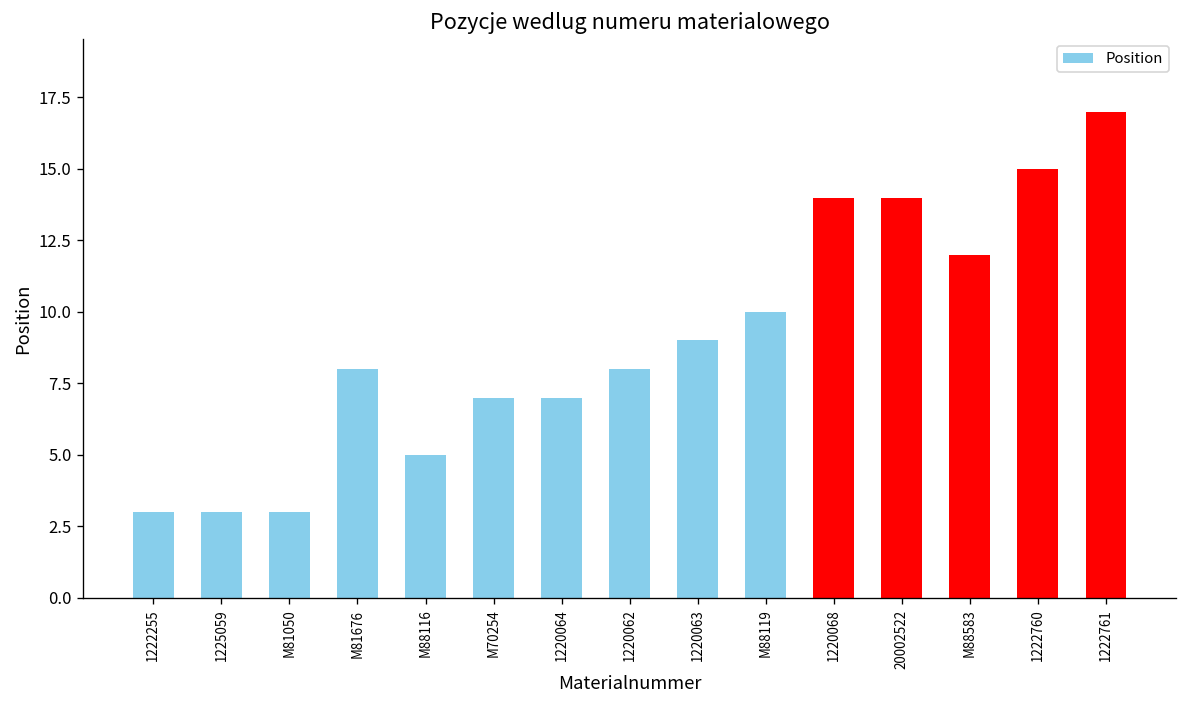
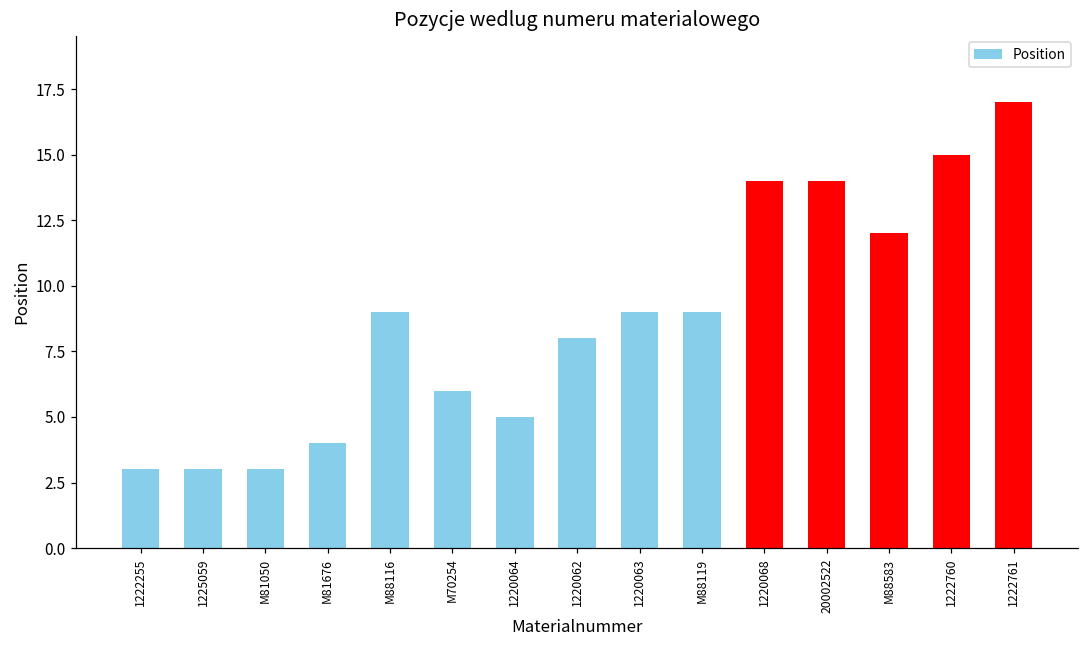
  {
    "1222255": 3,
    "1225059": 3,
    "M81050": 3,
-   "M81676": 8,
-   "M88116": 5,
-   "M70254": 7,
-   "1220064": 7,
+   "M81676": 4,
+   "M88116": 9,
+   "M70254": 6,
+   "1220064": 5,
    "1220062": 8,
    "1220063": 9,
-   "M88119": 10,
+   "M88119": 9,
    "1220068": 14,
    "20002522": 14,
    "M88583": 12,
    "1222760": 15,
    "1222761": 17
  }
